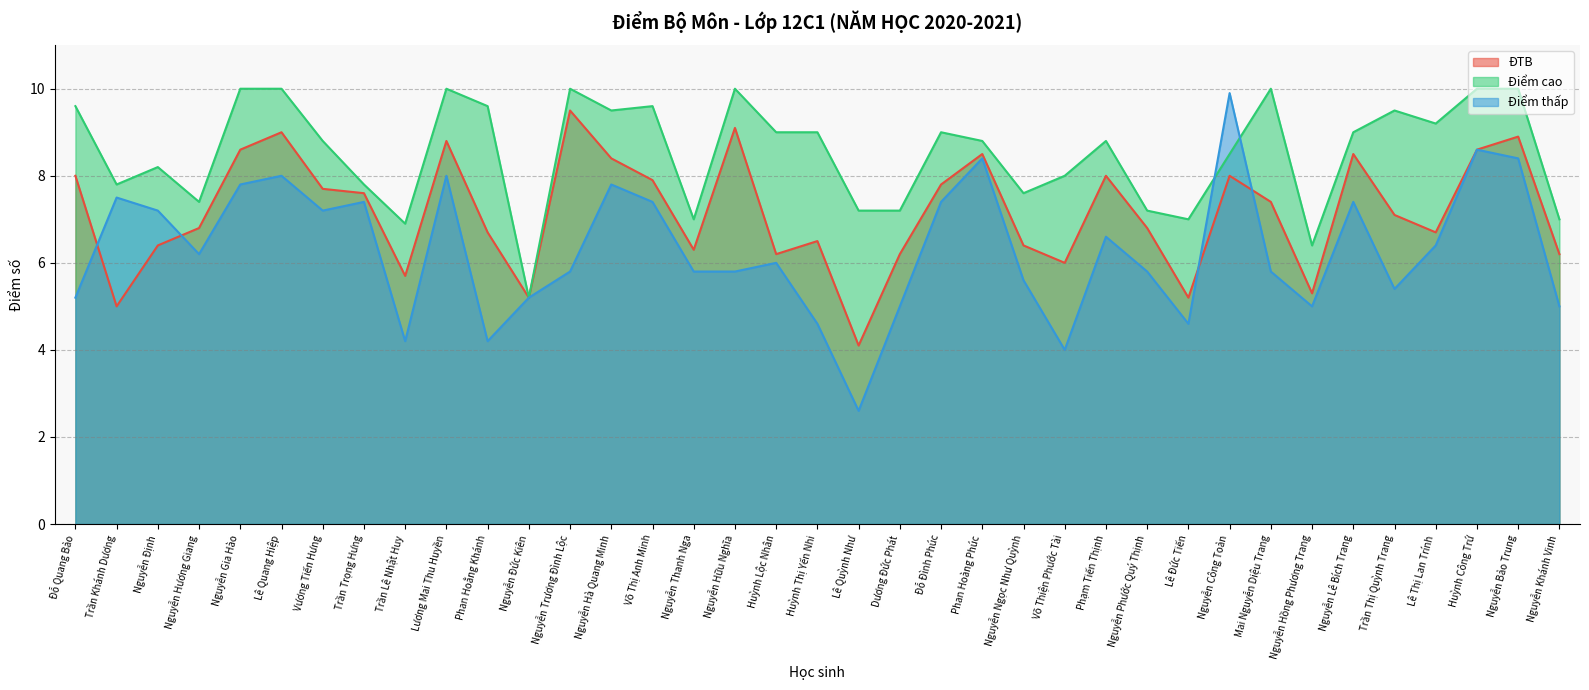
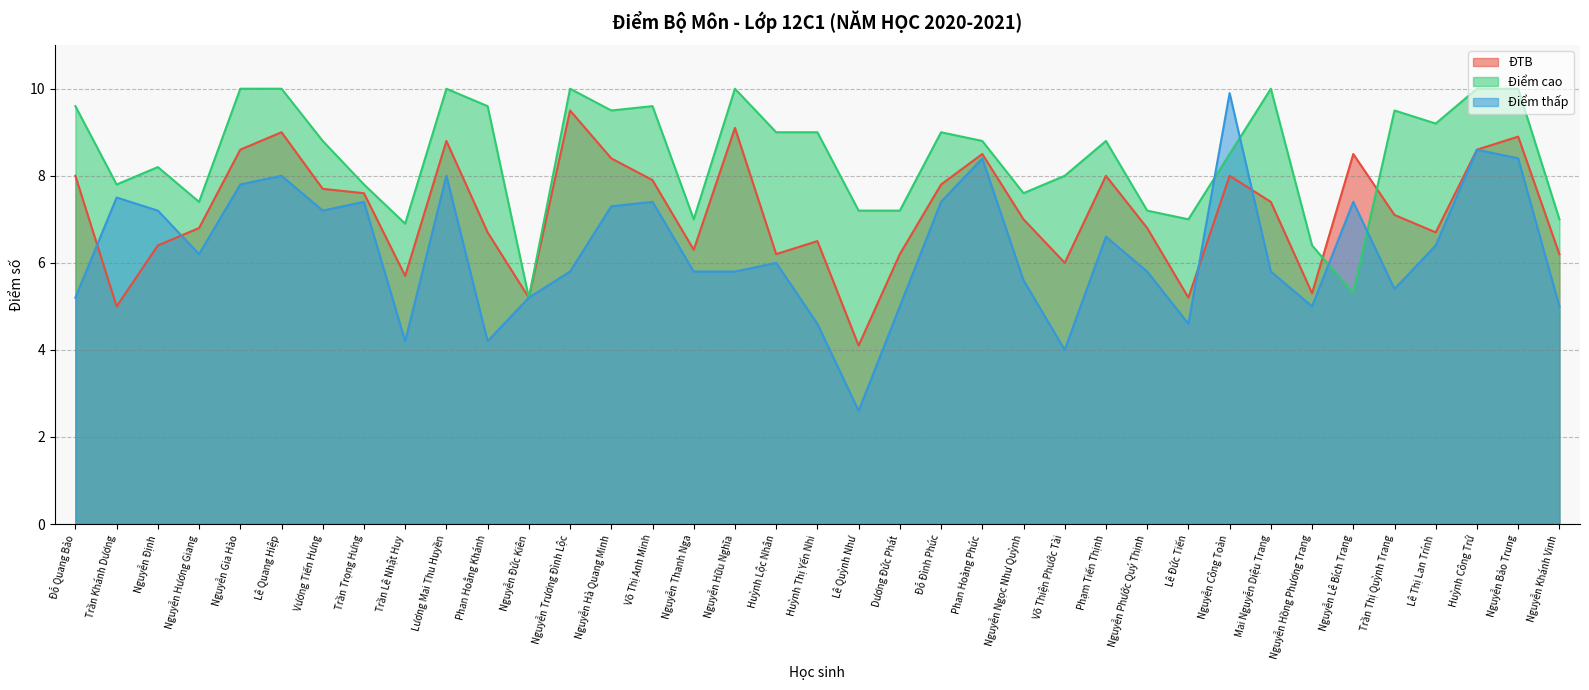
  {
    "ĐTB": {
      "Đỗ Quang Bảo": 8.0,
      "Trần Khánh Dương": 5.0,
      "Nguyễn Định": 6.4,
      "Nguyễn Hương Giang": 6.8,
      "Nguyễn Gia Hào": 8.6,
      "Lê Quang Hiệp": 9.0,
      "Vương Tiến Hưng": 7.7,
      "Trần Trọng Hưng": 7.6,
      "Trần Lê Nhật Huy": 5.7,
      "Lương Mai Thu Huyền": 8.8,
      "Phan Hoằng Khánh": 6.7,
      "Nguyễn Trương Đình Lộc": 9.5,
      "Nguyễn Hà Quang Minh": 8.4,
      "Võ Thị Anh Minh": 7.9,
      "Nguyễn Thanh Nga": 6.3,
      "Nguyễn Hữu Nghĩa": 9.1,
      "Huỳnh Lộc Nhân": 6.2,
      "Huỳnh Thị Yến Nhi": 6.5,
      "Lê Quỳnh Như": 4.1,
      "Dương Đức Phát": 6.2,
      "Đỗ Đình Phúc": 7.8,
      "Phan Hoàng Phúc": 8.5,
-     "Nguyễn Ngọc Như Quỳnh": 6.4,
+     "Nguyễn Ngọc Như Quỳnh": 7.0,
      "Võ Thiện Phước Tài": 6.0,
      "Phạm Tiến Thịnh": 8.0,
      "Nguyễn Phước Quý Thịnh": 6.8,
      "Lê Đức Tiến": 5.2,
      "Nguyễn Công Toản": 8.0,
      "Mai Nguyễn Diệu Trang": 7.4,
      "Nguyễn Hồng Phương Trang": 5.3,
      "Nguyễn Lê Bích Trang": 8.5,
      "Trần Thị Quỳnh Trang": 7.1,
      "Lê Thị Lan Trính": 6.7,
      "Nguyễn Bảo Trung": 8.9,
      "Nguyễn Khánh Vinh": 6.2
    },
    "Điểm cao": {
      "Đỗ Quang Bảo": 9.6,
      "Trần Khánh Dương": 7.8,
      "Nguyễn Định": 8.2,
      "Nguyễn Hương Giang": 7.4,
      "Nguyễn Gia Hào": 10.0,
      "Lê Quang Hiệp": 10.0,
      "Vương Tiến Hưng": 8.8,
      "Trần Trọng Hưng": 7.8,
      "Trần Lê Nhật Huy": 6.9,
      "Lương Mai Thu Huyền": 10.0,
      "Phan Hoằng Khánh": 9.6,
      "Nguyễn Trương Đình Lộc": 10.0,
      "Nguyễn Hà Quang Minh": 9.5,
      "Võ Thị Anh Minh": 9.6,
      "Nguyễn Thanh Nga": 7.0,
      "Nguyễn Hữu Nghĩa": 10.0,
      "Huỳnh Lộc Nhân": 9.0,
      "Huỳnh Thị Yến Nhi": 9.0,
      "Lê Quỳnh Như": 7.2,
      "Dương Đức Phát": 7.2,
      "Đỗ Đình Phúc": 9.0,
      "Phan Hoàng Phúc": 8.8,
      "Nguyễn Ngọc Như Quỳnh": 7.6,
      "Võ Thiện Phước Tài": 8.0,
      "Phạm Tiến Thịnh": 8.8,
      "Nguyễn Phước Quý Thịnh": 7.2,
      "Lê Đức Tiến": 7.0,
      "Nguyễn Công Toản": 8.5,
      "Mai Nguyễn Diệu Trang": 10.0,
      "Nguyễn Hồng Phương Trang": 6.4,
-     "Nguyễn Lê Bích Trang": 9.0,
+     "Nguyễn Lê Bích Trang": 5.3,
      "Trần Thị Quỳnh Trang": 9.5,
      "Lê Thị Lan Trính": 9.2,
      "Nguyễn Khánh Vinh": 7.0
    },
    "Điểm thấp": {
      "Đỗ Quang Bảo": 5.2,
      "Trần Khánh Dương": 7.5,
      "Nguyễn Định": 7.2,
      "Nguyễn Hương Giang": 6.2,
      "Nguyễn Gia Hào": 7.8,
      "Lê Quang Hiệp": 8.0,
      "Vương Tiến Hưng": 7.2,
      "Trần Trọng Hưng": 7.4,
      "Trần Lê Nhật Huy": 4.2,
      "Lương Mai Thu Huyền": 8.0,
      "Phan Hoằng Khánh": 4.2,
      "Nguyễn Trương Đình Lộc": 5.8,
-     "Nguyễn Hà Quang Minh": 7.8,
+     "Nguyễn Hà Quang Minh": 7.3,
      "Võ Thị Anh Minh": 7.4,
      "Nguyễn Thanh Nga": 5.8,
      "Nguyễn Hữu Nghĩa": 5.8,
      "Huỳnh Lộc Nhân": 6.0,
      "Huỳnh Thị Yến Nhi": 4.6,
      "Lê Quỳnh Như": 2.6,
      "Dương Đức Phát": 5.0,
      "Đỗ Đình Phúc": 7.4,
      "Phan Hoàng Phúc": 8.4,
      "Nguyễn Ngọc Như Quỳnh": 5.6,
      "Võ Thiện Phước Tài": 4.0,
      "Phạm Tiến Thịnh": 6.6,
      "Nguyễn Phước Quý Thịnh": 5.8,
      "Lê Đức Tiến": 4.6,
      "Nguyễn Công Toản": 9.9,
      "Mai Nguyễn Diệu Trang": 5.8,
      "Nguyễn Hồng Phương Trang": 5.0,
      "Nguyễn Lê Bích Trang": 7.4,
      "Trần Thị Quỳnh Trang": 5.4,
      "Lê Thị Lan Trính": 6.4,
      "Nguyễn Bảo Trung": 8.4,
      "Nguyễn Khánh Vinh": 5.0
    }
  }
